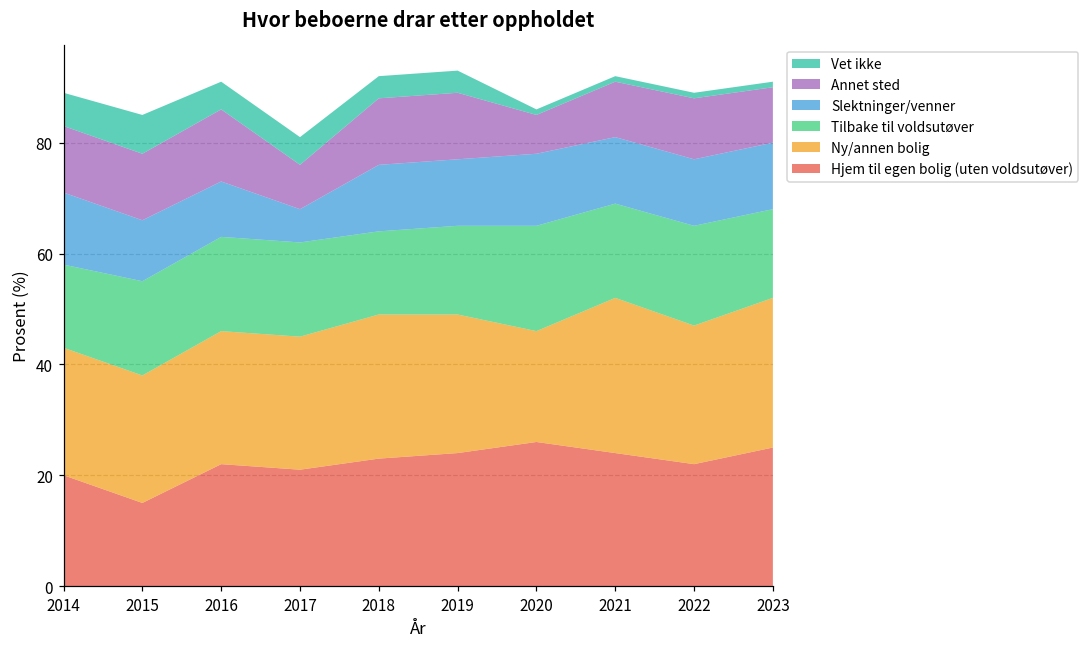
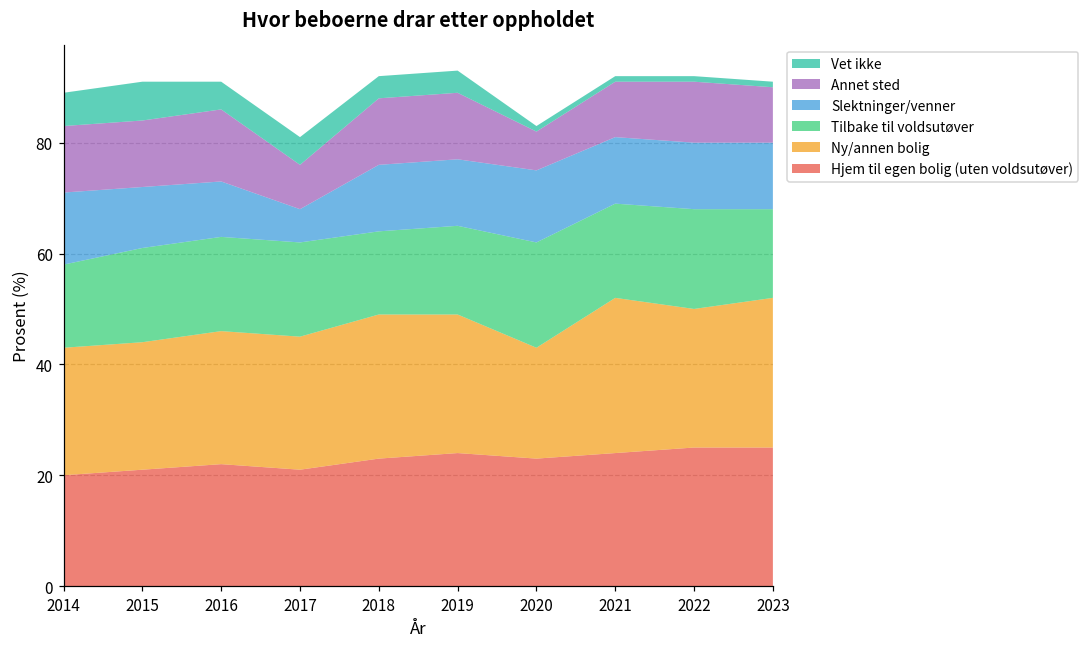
  {
    "Hjem til egen bolig (uten voldsutøver)": {
      "2014": 20,
-     "2015": 15,
+     "2015": 21,
      "2016": 22,
      "2017": 21,
      "2018": 23,
      "2019": 24,
-     "2020": 26,
+     "2020": 23,
      "2021": 24,
-     "2022": 22,
+     "2022": 25,
      "2023": 25
    },
    "Ny/annen bolig": {
      "2014": 23,
      "2015": 23,
      "2016": 24,
      "2017": 24,
      "2018": 26,
      "2019": 25,
      "2020": 20,
      "2021": 28,
      "2022": 25,
      "2023": 27
    },
    "Slektninger/venner": {
      "2014": 13,
      "2015": 11,
      "2016": 10,
      "2017": 6,
      "2018": 12,
      "2019": 12,
      "2020": 13,
      "2021": 12,
      "2022": 12,
      "2023": 12
    },
    "Annet sted": {
      "2014": 12,
      "2015": 12,
      "2016": 13,
      "2017": 8,
      "2018": 12,
      "2019": 12,
      "2020": 7,
      "2021": 10,
      "2022": 11,
      "2023": 10
    }
  }
